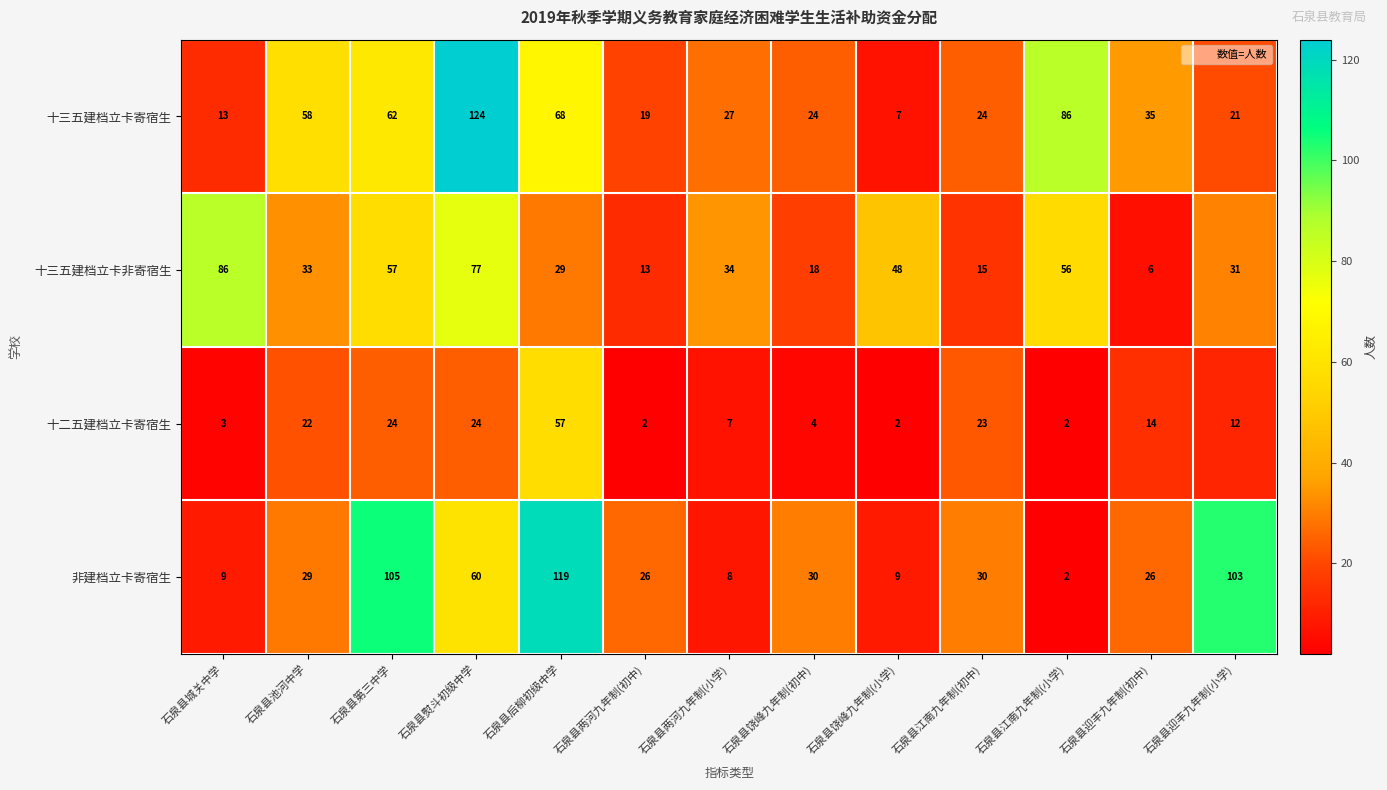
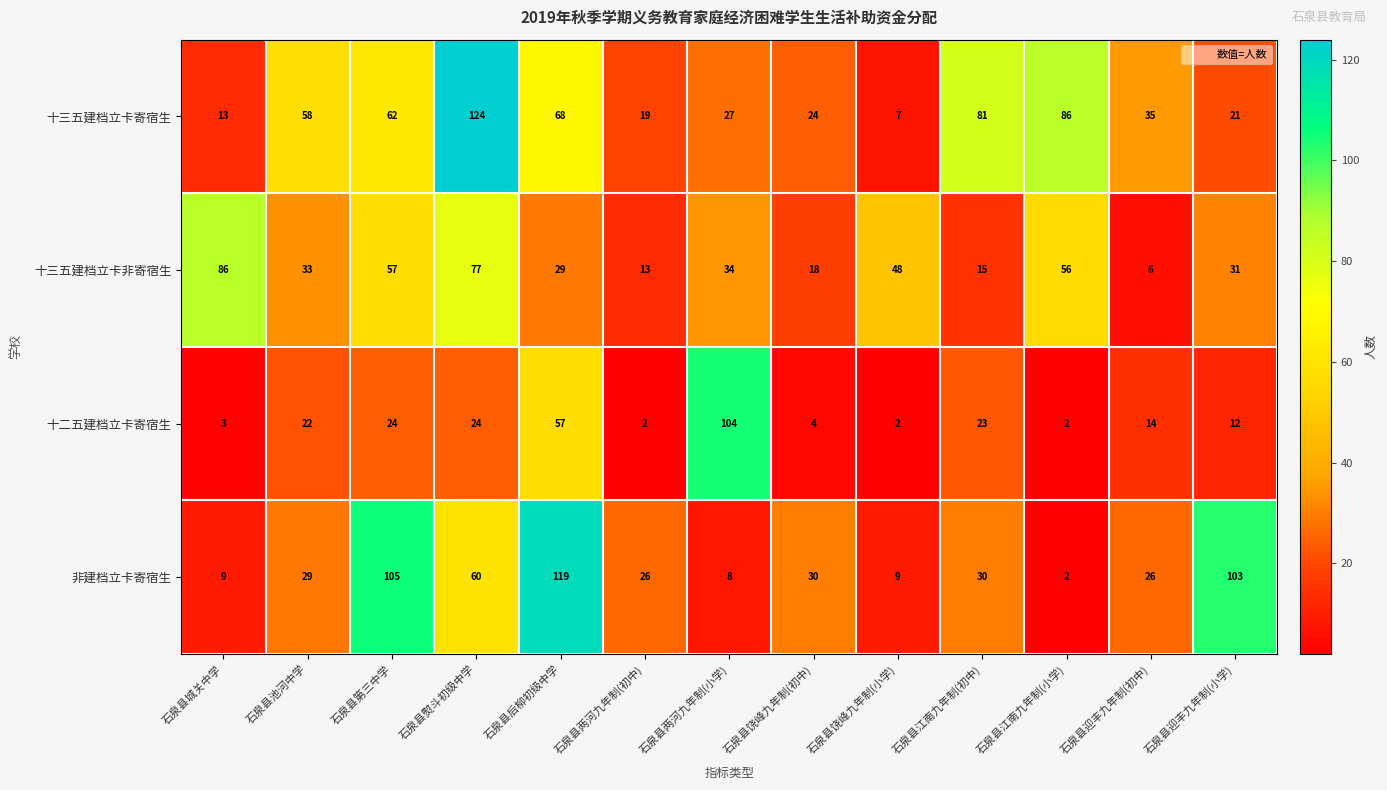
  {
    "十三五建档立卡寄宿生": {
      "石泉县城关中学": 13,
      "石泉县池河中学": 58,
      "石泉县第三中学": 62,
      "石泉县熨斗初级中学": 124,
      "石泉县后柳初级中学": 68,
      "石泉县两河九年制(初中)": 19,
      "石泉县两河九年制(小学)": 27,
      "石泉县饶峰九年制(初中)": 24,
      "石泉县饶峰九年制(小学)": 7,
-     "石泉县江南九年制(初中)": 24,
+     "石泉县江南九年制(初中)": 81,
      "石泉县江南九年制(小学)": 86,
      "石泉县迎丰九年制(初中)": 35,
      "石泉县迎丰九年制(小学)": 21
    },
    "十三五建档立卡非寄宿生": {
      "石泉县城关中学": 86,
      "石泉县池河中学": 33,
      "石泉县第三中学": 57,
      "石泉县熨斗初级中学": 77,
      "石泉县后柳初级中学": 29,
      "石泉县两河九年制(初中)": 13,
      "石泉县两河九年制(小学)": 34,
      "石泉县饶峰九年制(初中)": 18,
      "石泉县饶峰九年制(小学)": 48,
      "石泉县江南九年制(初中)": 15,
      "石泉县江南九年制(小学)": 56,
      "石泉县迎丰九年制(初中)": 6,
      "石泉县迎丰九年制(小学)": 31
    },
    "十二五建档立卡寄宿生": {
      "石泉县城关中学": 3,
      "石泉县池河中学": 22,
      "石泉县第三中学": 24,
      "石泉县熨斗初级中学": 24,
      "石泉县后柳初级中学": 57,
      "石泉县两河九年制(初中)": 2,
-     "石泉县两河九年制(小学)": 7,
+     "石泉县两河九年制(小学)": 104,
      "石泉县饶峰九年制(初中)": 4,
      "石泉县饶峰九年制(小学)": 2,
      "石泉县江南九年制(初中)": 23,
      "石泉县江南九年制(小学)": 2,
      "石泉县迎丰九年制(初中)": 14,
      "石泉县迎丰九年制(小学)": 12
    },
    "非建档立卡寄宿生": {
      "石泉县城关中学": 9,
      "石泉县池河中学": 29,
      "石泉县第三中学": 105,
      "石泉县熨斗初级中学": 60,
      "石泉县后柳初级中学": 119,
      "石泉县两河九年制(初中)": 26,
      "石泉县两河九年制(小学)": 8,
      "石泉县饶峰九年制(初中)": 30,
      "石泉县饶峰九年制(小学)": 9,
      "石泉县江南九年制(初中)": 30,
      "石泉县江南九年制(小学)": 2,
      "石泉县迎丰九年制(初中)": 26,
      "石泉县迎丰九年制(小学)": 103
    }
  }
